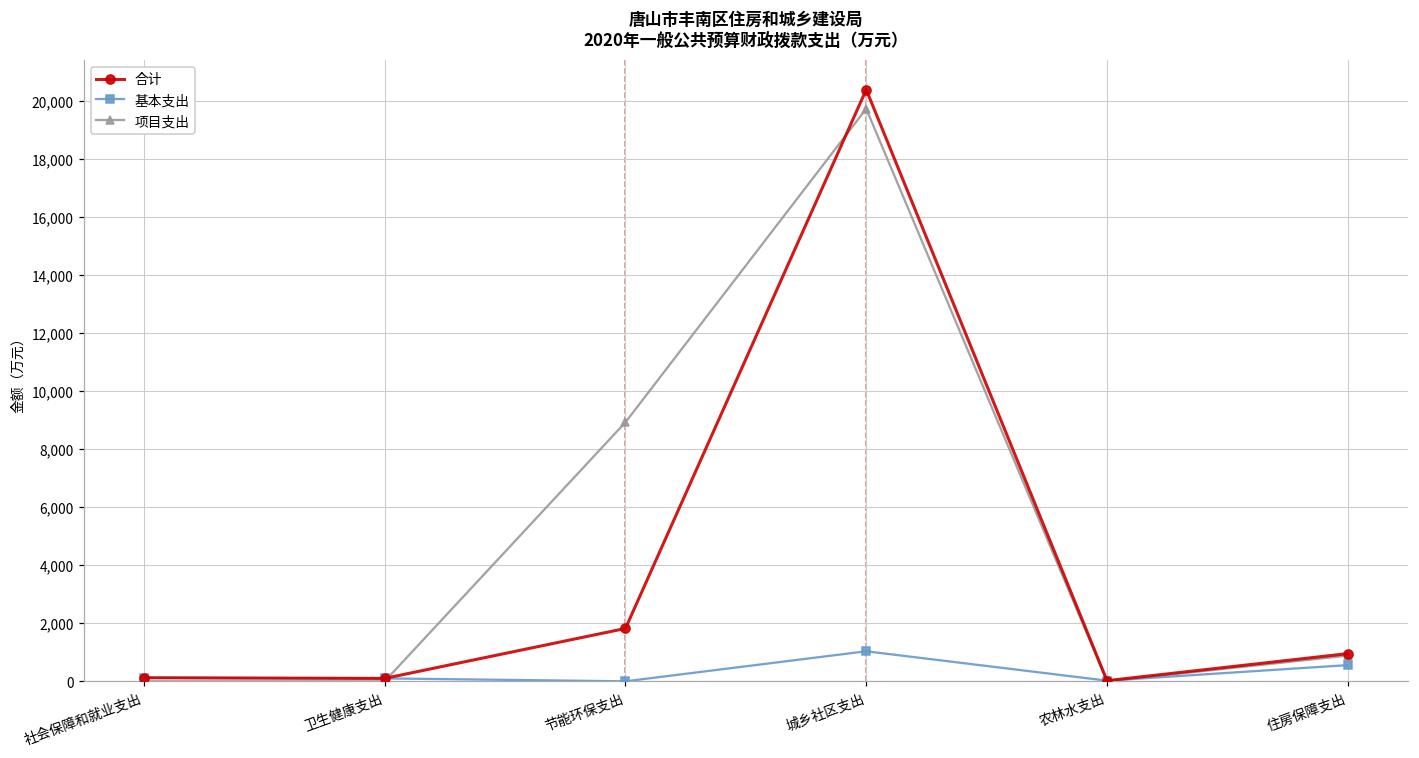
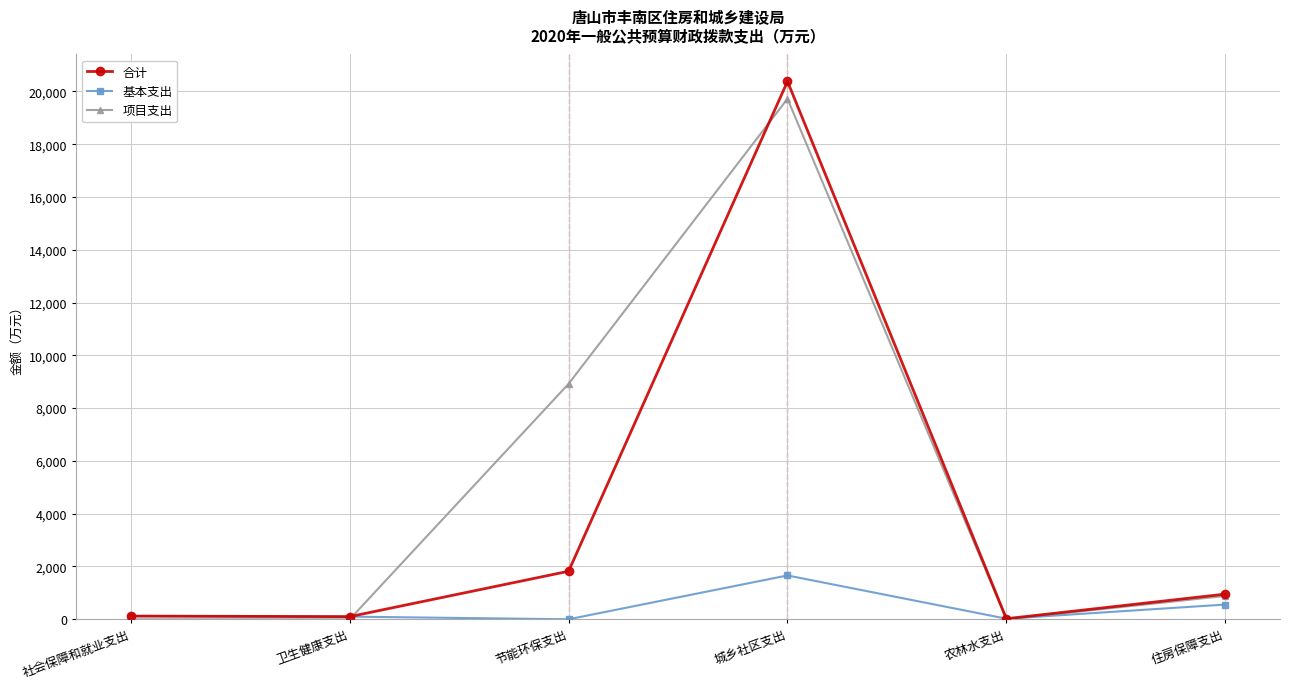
  {
    "合计": {
      "节能环保支出": "1,800",
      "城乡社区支出": "20,400"
    },
    "基本支出": {
      "节能环保支出": "0",
-     "城乡社区支出": "1,000",
+     "城乡社区支出": "1,700",
      "住房保障支出": "600"
    },
    "项目支出": {
      "社会保障和就业支出": "0",
      "卫生健康支出": "0",
      "节能环保支出": "8,900",
      "城乡社区支出": "19,700"
    }
  }
